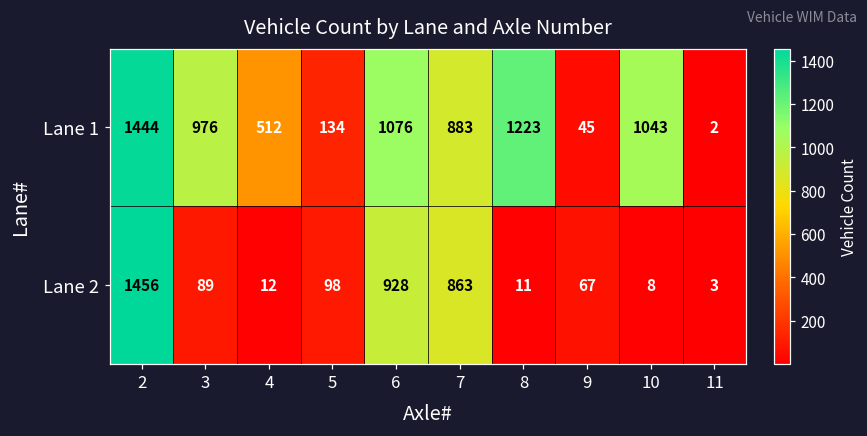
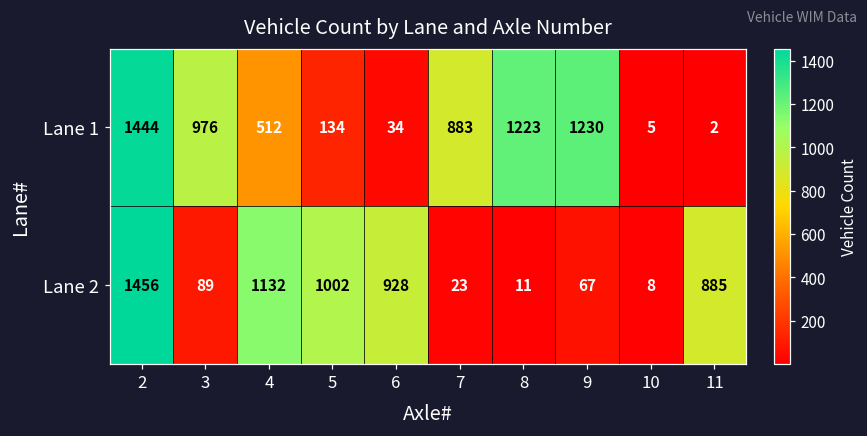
  {
    "Lane 1": {
      "2": 1444,
      "3": 976,
      "4": 512,
      "5": 134,
-     "6": 1076,
+     "6": 34,
      "7": 883,
      "8": 1223,
-     "9": 45,
-     "10": 1043,
+     "9": 1230,
+     "10": 5,
      "11": 2
    },
    "Lane 2": {
      "2": 1456,
      "3": 89,
-     "4": 12,
-     "5": 98,
+     "4": 1132,
+     "5": 1002,
      "6": 928,
-     "7": 863,
+     "7": 23,
      "8": 11,
      "9": 67,
      "10": 8,
-     "11": 3
+     "11": 885
    }
  }
